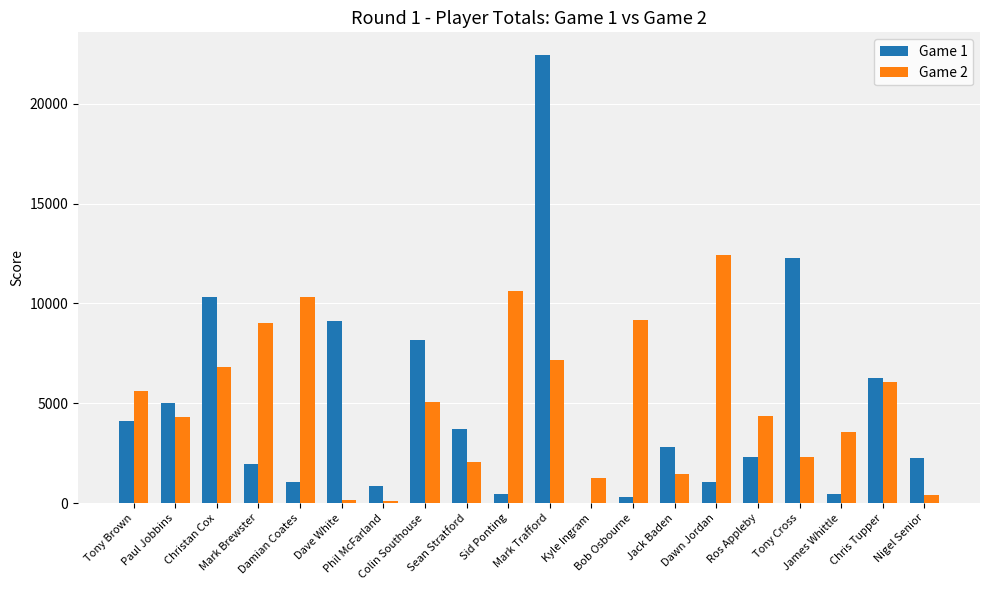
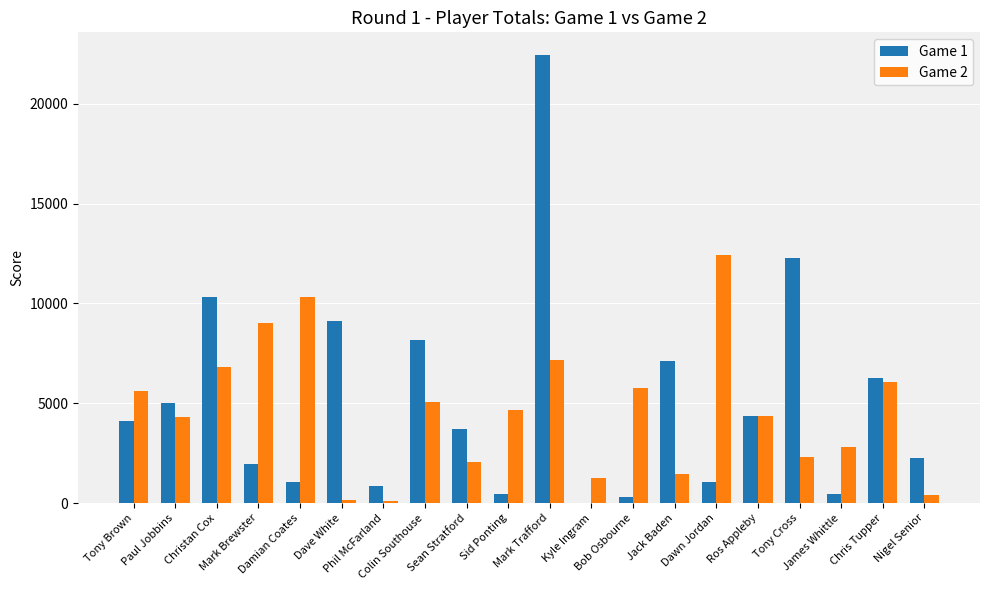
  {
    "Game 1": {
      "Tony Brown": 4100,
      "Paul Jobbins": 5000,
      "Christan Cox": 10300,
      "Mark Brewster": 2000,
      "Damian Coates": 1000,
      "Dave White": 9100,
      "Phil McFarland": 900,
      "Colin Southouse": 8200,
      "Sean Stratford": 3700,
      "Sid Ponting": 500,
      "Mark Trafford": 22500,
      "Kyle Ingram": 0,
      "Bob Osbourne": 300,
-     "Jack Baden": 2800,
+     "Jack Baden": 7100,
      "Dawn Jordan": 1000,
-     "Ros Appleby": 2300,
+     "Ros Appleby": 4400,
      "Tony Cross": 12300,
      "James Whittle": 400,
      "Chris Tupper": 6200,
      "Nigel Senior": 2300
    },
    "Game 2": {
      "Tony Brown": 5600,
      "Paul Jobbins": 4300,
      "Christan Cox": 6800,
      "Mark Brewster": 9000,
      "Damian Coates": 10300,
      "Dave White": 100,
      "Colin Southouse": 5100,
      "Sean Stratford": 2000,
-     "Sid Ponting": 10600,
+     "Sid Ponting": 4700,
      "Mark Trafford": 7200,
      "Kyle Ingram": 1300,
-     "Bob Osbourne": 9200,
+     "Bob Osbourne": 5700,
      "Jack Baden": 1500,
      "Dawn Jordan": 12400,
      "Ros Appleby": 4400,
      "Tony Cross": 2300,
-     "James Whittle": 3600,
+     "James Whittle": 2800,
      "Chris Tupper": 6100,
      "Nigel Senior": 400
    }
  }
